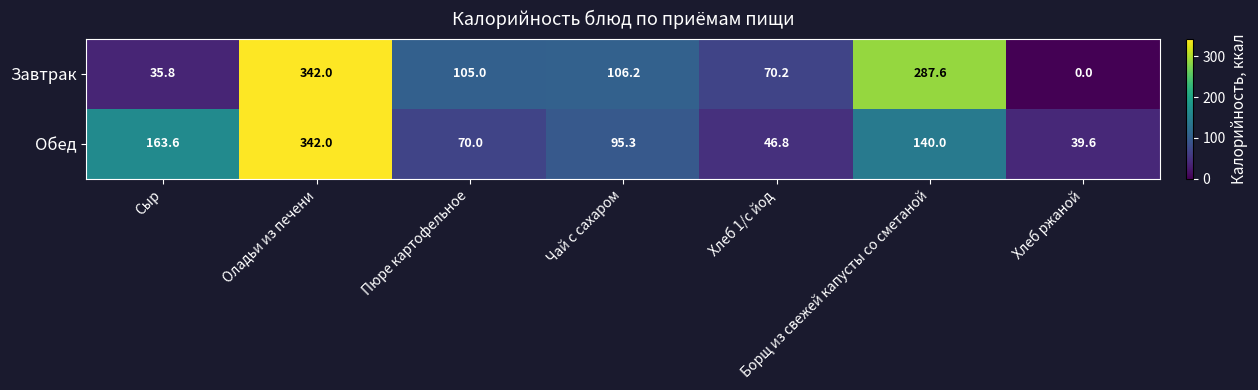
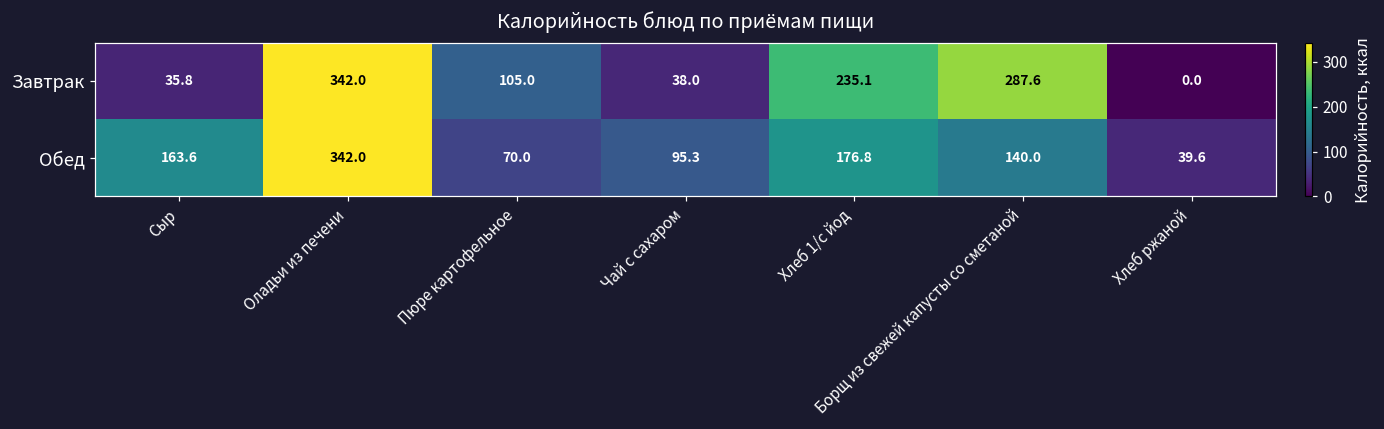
  {
    "Завтрак": {
      "Сыр": 35.8,
      "Оладьи из печени": 342.0,
      "Пюре картофельное": 105.0,
-     "Чай с сахаром": 106.2,
-     "Хлеб 1/с йод": 70.2,
+     "Чай с сахаром": 38.0,
+     "Хлеб 1/с йод": 235.1,
      "Борщ из свежей капусты со сметаной": 287.6,
      "Хлеб ржаной": 0.0
    },
    "Обед": {
      "Сыр": 163.6,
      "Оладьи из печени": 342.0,
      "Пюре картофельное": 70.0,
      "Чай с сахаром": 95.3,
-     "Хлеб 1/с йод": 46.8,
+     "Хлеб 1/с йод": 176.8,
      "Борщ из свежей капусты со сметаной": 140.0,
      "Хлеб ржаной": 39.6
    }
  }
